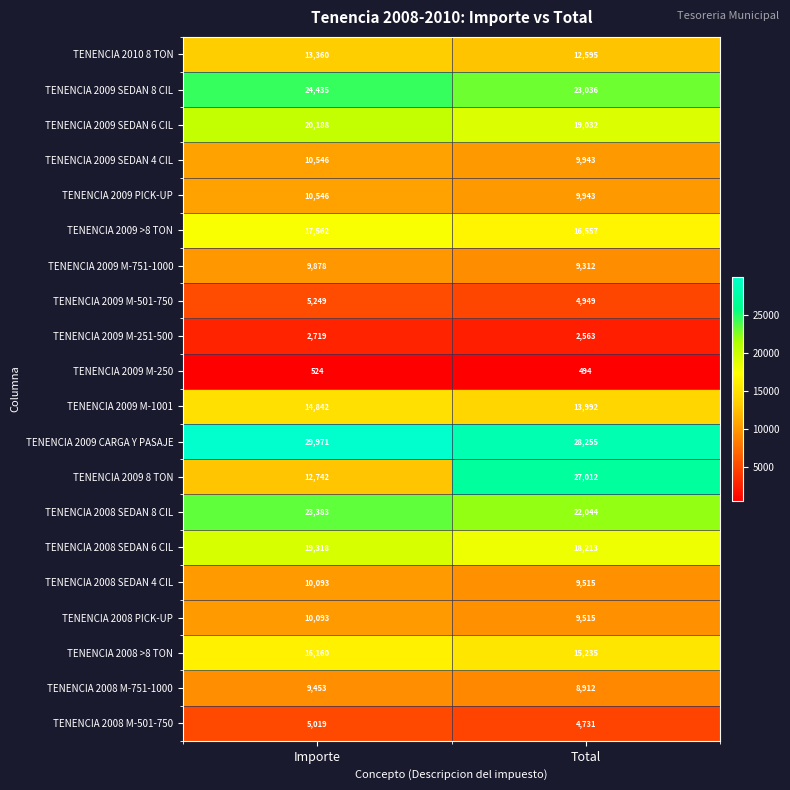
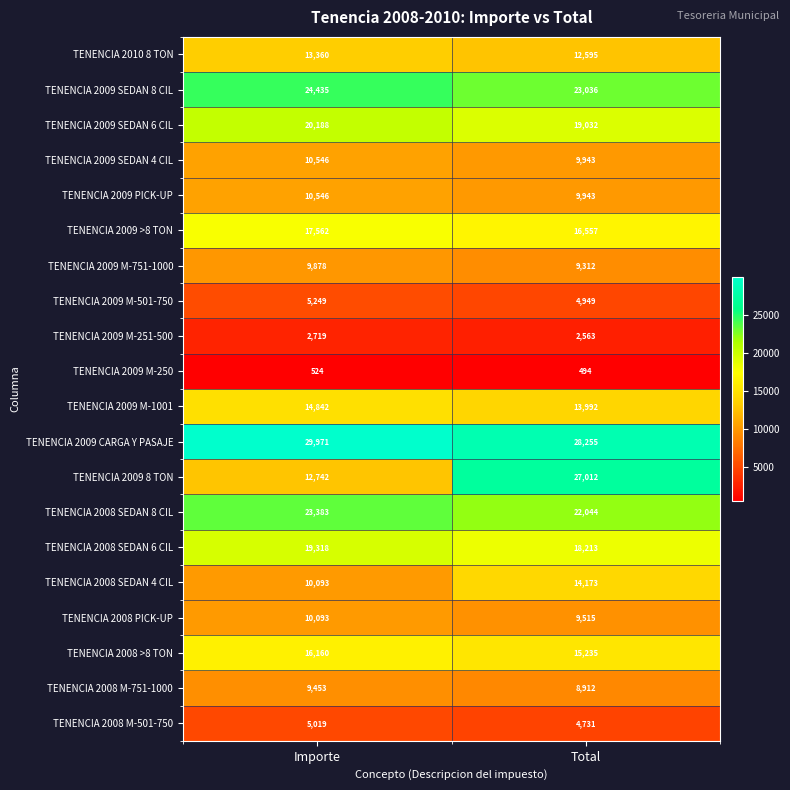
  {
    "TENENCIA 2010 8 TON": {
      "Importe": "13,360",
      "Total": "12,595"
    },
    "TENENCIA 2009 SEDAN 8 CIL": {
      "Importe": "24,435",
      "Total": "23,036"
    },
    "TENENCIA 2009 SEDAN 6 CIL": {
      "Importe": "20,188",
      "Total": "19,032"
    },
    "TENENCIA 2009 SEDAN 4 CIL": {
      "Importe": "10,546",
      "Total": "9,943"
    },
    "TENENCIA 2009 PICK-UP": {
      "Importe": "10,546",
      "Total": "9,943"
    },
    "TENENCIA 2009 >8 TON": {
      "Importe": "17,562",
      "Total": "16,557"
    },
    "TENENCIA 2009 M-751-1000": {
      "Importe": "9,878",
      "Total": "9,312"
    },
    "TENENCIA 2009 M-501-750": {
      "Importe": "5,249",
      "Total": "4,949"
    },
    "TENENCIA 2009 M-251-500": {
      "Importe": "2,719",
      "Total": "2,563"
    },
    "TENENCIA 2009 M-250": {
      "Importe": "524",
      "Total": "494"
    },
    "TENENCIA 2009 M-1001": {
      "Importe": "14,842",
      "Total": "13,992"
    },
    "TENENCIA 2009 CARGA Y PASAJE": {
      "Importe": "29,971",
      "Total": "28,255"
    },
    "TENENCIA 2009 8 TON": {
      "Importe": "12,742",
      "Total": "27,012"
    },
    "TENENCIA 2008 SEDAN 8 CIL": {
      "Importe": "23,383",
      "Total": "22,044"
    },
    "TENENCIA 2008 SEDAN 6 CIL": {
      "Importe": "19,318",
      "Total": "18,213"
    },
    "TENENCIA 2008 SEDAN 4 CIL": {
      "Importe": "10,093",
-     "Total": "9,515"
+     "Total": "14,173"
    },
    "TENENCIA 2008 PICK-UP": {
      "Importe": "10,093",
      "Total": "9,515"
    },
    "TENENCIA 2008 >8 TON": {
      "Importe": "16,160",
      "Total": "15,235"
    },
    "TENENCIA 2008 M-751-1000": {
      "Importe": "9,453",
      "Total": "8,912"
    },
    "TENENCIA 2008 M-501-750": {
      "Importe": "5,019",
      "Total": "4,731"
    }
  }
